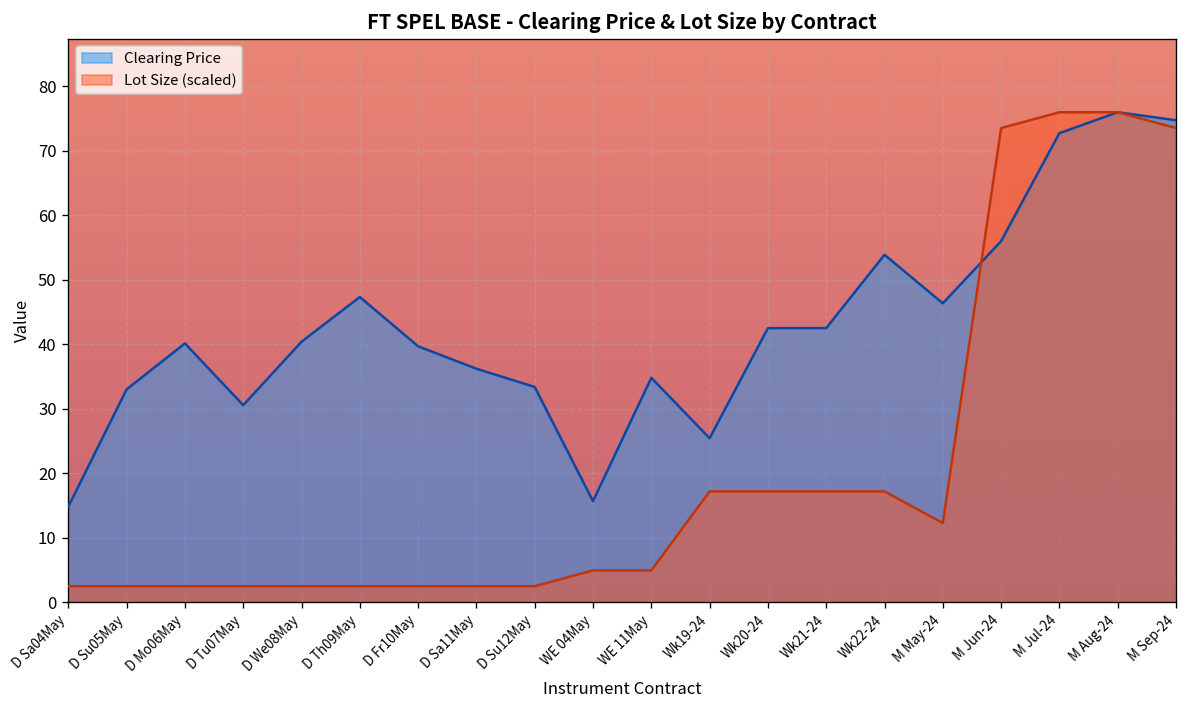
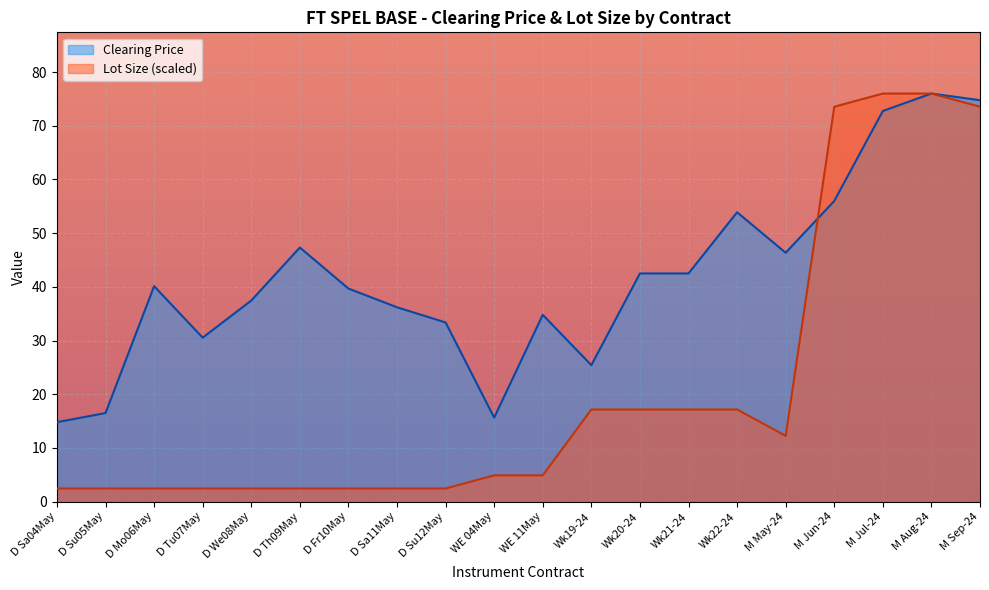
  {
    "Clearing Price": {
      "D Sa04May": 15,
-     "D Su05May": 33,
+     "D Su05May": 17,
      "D Mo06May": 40,
      "D Tu07May": 31,
-     "D We08May": 40,
+     "D We08May": 37,
      "D Th09May": 47,
      "D Fr10May": 40,
      "D Sa11May": 36,
      "D Su12May": 33,
      "WE 04May": 16,
      "WE 11May": 35,
      "Wk19-24": 25,
      "Wk20-24": 43,
      "Wk21-24": 43,
      "Wk22-24": 54,
      "M May-24": 46,
      "M Jun-24": 56,
      "M Jul-24": 73,
      "M Sep-24": 75
    },
    "Lot Size (scaled)": {
      "D Sa04May": 2,
      "D Su05May": 2,
      "D Mo06May": 2,
      "D Tu07May": 2,
      "D We08May": 2,
      "D Th09May": 2,
      "D Fr10May": 2,
      "D Sa11May": 2,
      "D Su12May": 2,
      "WE 04May": 5,
      "WE 11May": 5,
      "Wk19-24": 17,
      "Wk20-24": 17,
      "Wk21-24": 17,
      "Wk22-24": 17,
      "M May-24": 12,
      "M Jun-24": 74,
      "M Jul-24": 76,
      "M Sep-24": 74
    }
  }
